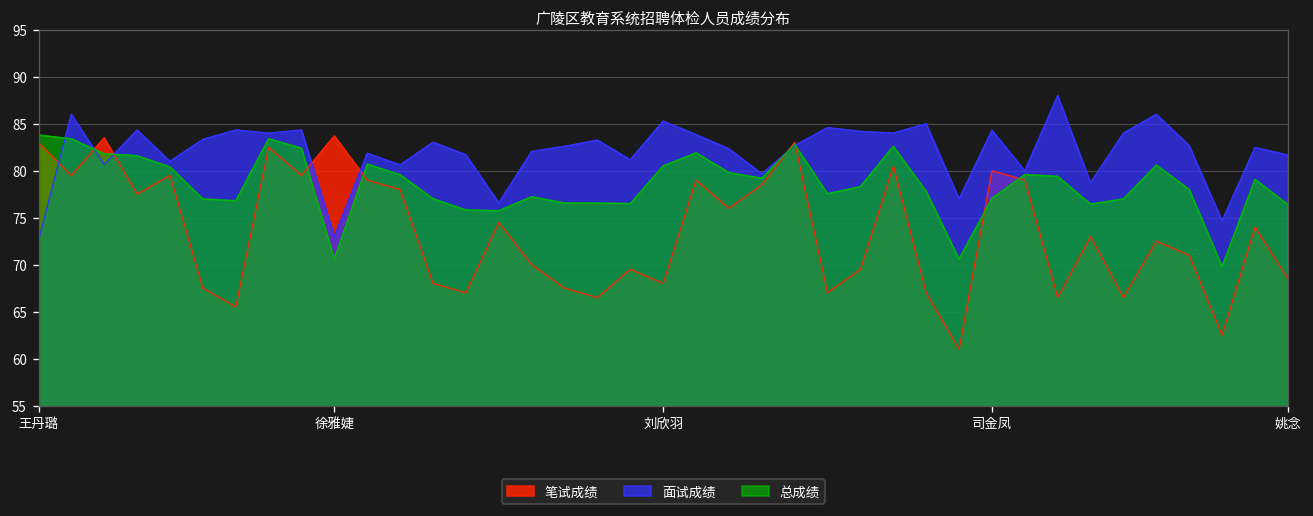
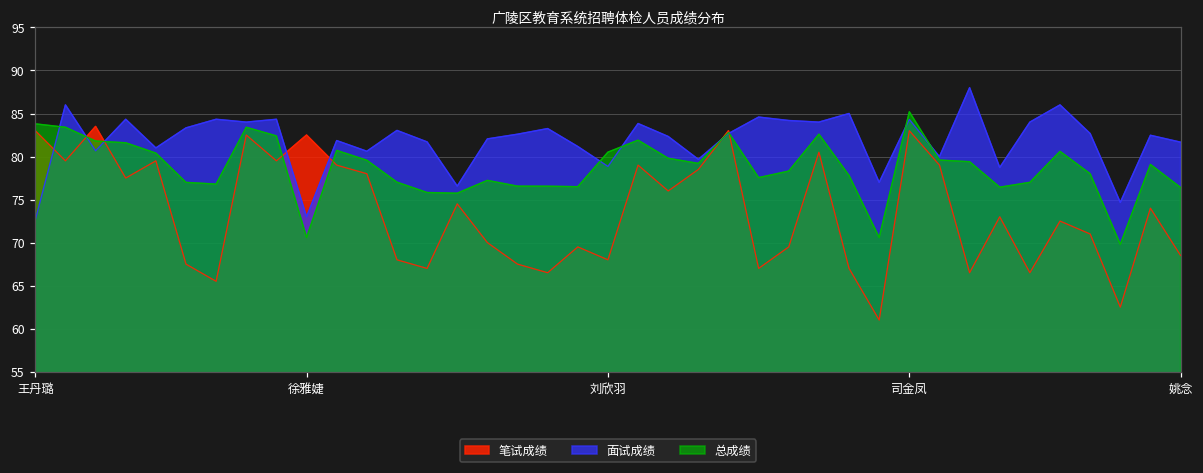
  {
    "笔试成绩": {
      "王丹璐": 83,
-     "徐雅婕": 84,
+     "徐雅婕": 83,
      "刘欣羽": 68,
-     "司金凤": 80,
+     "司金凤": 83,
      "姚念": 69
    },
    "面试成绩": {
      "王丹璐": 73,
      "徐雅婕": 73,
-     "刘欣羽": 85,
+     "刘欣羽": 79,
      "司金凤": 84,
      "姚念": 82
    },
    "总成绩": {
      "王丹璐": 84,
      "徐雅婕": 71,
      "刘欣羽": 81,
-     "司金凤": 77,
+     "司金凤": 85,
      "姚念": 76
    }
  }
